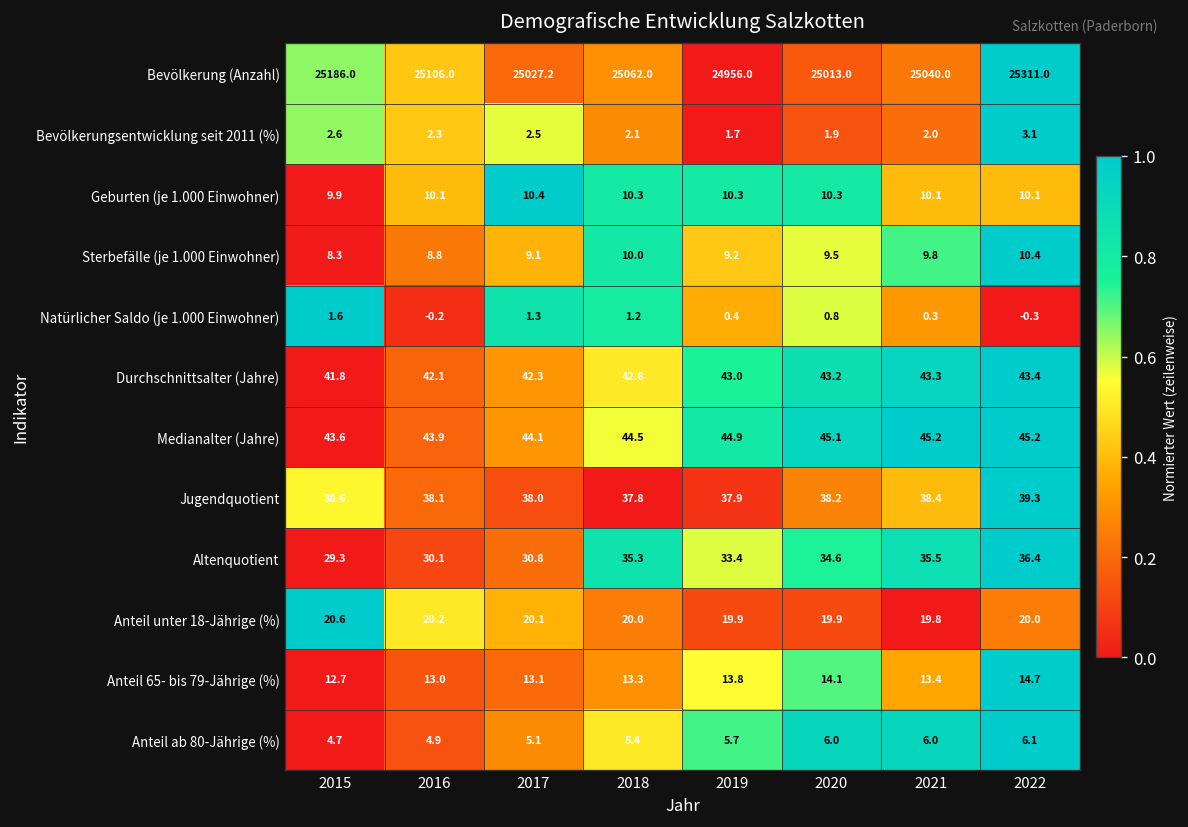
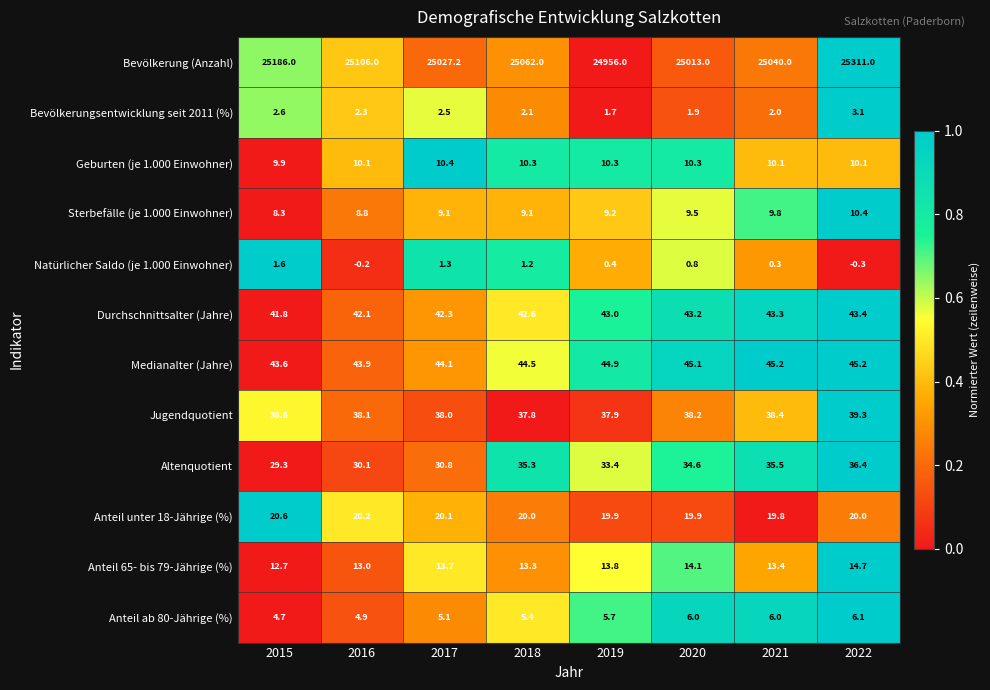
  {
    "Bevölkerung (Anzahl)": {
      "2015": 25186.0,
      "2016": 25106.0,
      "2017": 25027.2,
      "2018": 25062.0,
      "2019": 24956.0,
      "2020": 25013.0,
      "2021": 25040.0,
      "2022": 25311.0
    },
    "Bevölkerungsentwicklung seit 2011 (%)": {
      "2015": 2.6,
      "2016": 2.3,
      "2017": 2.5,
      "2018": 2.1,
      "2019": 1.7,
      "2020": 1.9,
      "2021": 2.0,
      "2022": 3.1
    },
    "Geburten (je 1.000 Einwohner)": {
      "2015": 9.9,
      "2016": 10.1,
      "2017": 10.4,
      "2018": 10.3,
      "2019": 10.3,
      "2020": 10.3,
      "2021": 10.1,
      "2022": 10.1
    },
    "Sterbefälle (je 1.000 Einwohner)": {
      "2015": 8.3,
      "2016": 8.8,
      "2017": 9.1,
-     "2018": 10.0,
+     "2018": 9.1,
      "2019": 9.2,
      "2020": 9.5,
      "2021": 9.8,
      "2022": 10.4
    },
    "Natürlicher Saldo (je 1.000 Einwohner)": {
      "2015": 1.6,
      "2016": -0.2,
      "2017": 1.3,
      "2018": 1.2,
      "2019": 0.4,
      "2020": 0.8,
      "2021": 0.3,
      "2022": -0.3
    },
    "Durchschnittsalter (Jahre)": {
      "2015": 41.8,
      "2016": 42.1,
      "2017": 42.3,
      "2018": 42.6,
      "2019": 43.0,
      "2020": 43.2,
      "2021": 43.3,
      "2022": 43.4
    },
    "Medianalter (Jahre)": {
      "2015": 43.6,
      "2016": 43.9,
      "2017": 44.1,
      "2018": 44.5,
      "2019": 44.9,
      "2020": 45.1,
      "2021": 45.2,
      "2022": 45.2
    },
    "Jugendquotient": {
      "2015": 38.6,
      "2016": 38.1,
      "2017": 38.0,
      "2018": 37.8,
      "2019": 37.9,
      "2020": 38.2,
      "2021": 38.4,
      "2022": 39.3
    },
    "Altenquotient": {
      "2015": 29.3,
      "2016": 30.1,
      "2017": 30.8,
      "2018": 35.3,
      "2019": 33.4,
      "2020": 34.6,
      "2021": 35.5,
      "2022": 36.4
    },
    "Anteil unter 18-Jährige (%)": {
      "2015": 20.6,
      "2016": 20.2,
      "2017": 20.1,
      "2018": 20.0,
      "2019": 19.9,
      "2020": 19.9,
      "2021": 19.8,
      "2022": 20.0
    },
    "Anteil 65- bis 79-Jährige (%)": {
      "2015": 12.7,
      "2016": 13.0,
-     "2017": 13.1,
+     "2017": 13.7,
      "2018": 13.3,
      "2019": 13.8,
      "2020": 14.1,
      "2021": 13.4,
      "2022": 14.7
    },
    "Anteil ab 80-Jährige (%)": {
      "2015": 4.7,
      "2016": 4.9,
      "2017": 5.1,
      "2018": 5.4,
      "2019": 5.7,
      "2020": 6.0,
      "2021": 6.0,
      "2022": 6.1
    }
  }
